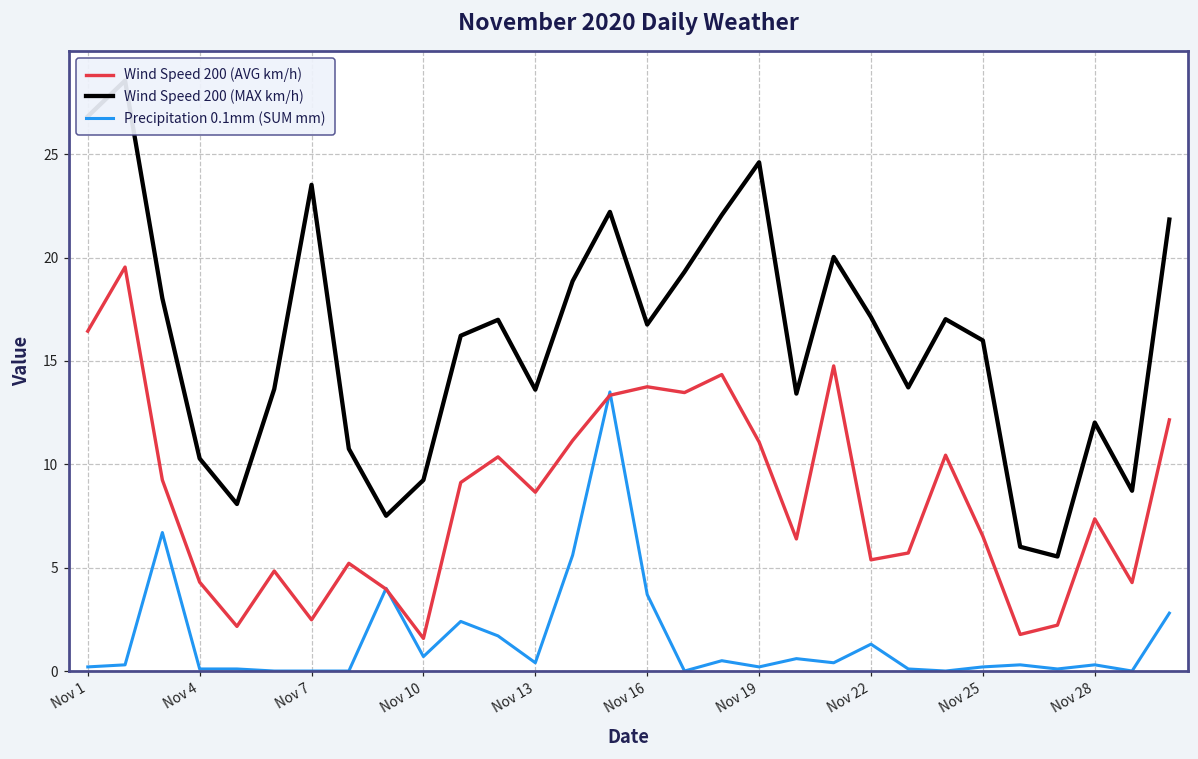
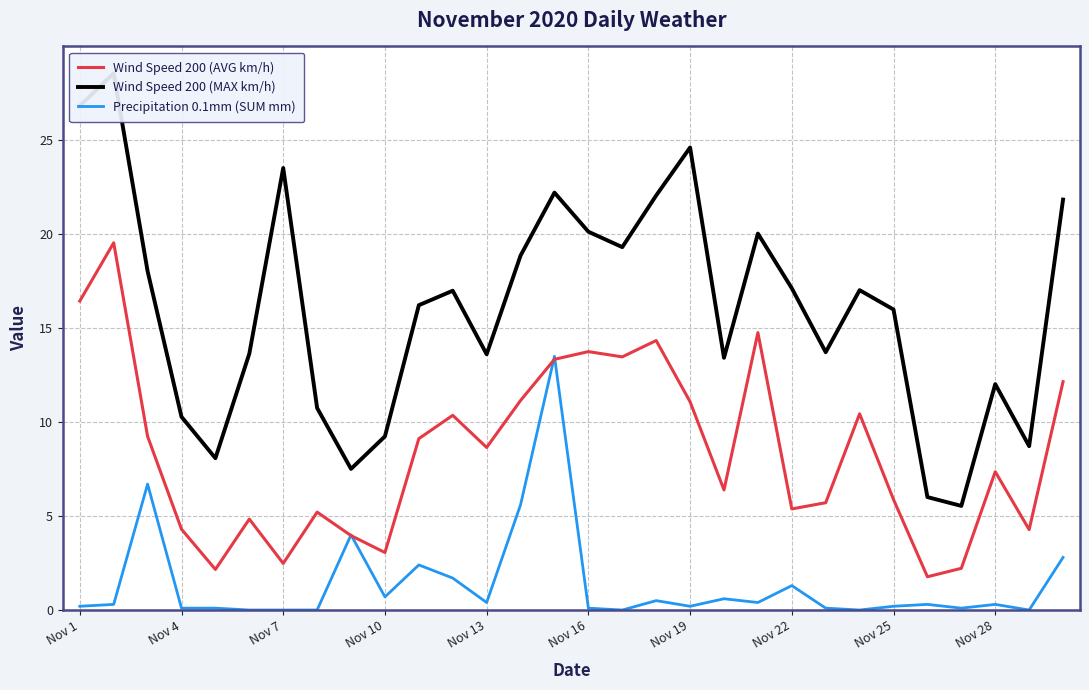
  {
    "Wind Speed 200 (AVG km/h)": {
      "Nov 1": 16.4,
      "Nov 4": 4.3,
      "Nov 7": 2.5,
-     "Nov 10": 1.6,
+     "Nov 10": 3.1,
      "Nov 13": 8.7,
      "Nov 16": 13.8,
      "Nov 19": 11.1,
      "Nov 22": 5.4,
-     "Nov 25": 6.5,
+     "Nov 25": 5.9,
      "Nov 28": 7.4
    },
    "Wind Speed 200 (MAX km/h)": {
      "Nov 4": 10.3,
      "Nov 7": 23.5,
      "Nov 10": 9.2,
      "Nov 13": 13.6,
-     "Nov 16": 16.8,
+     "Nov 16": 20.1,
      "Nov 19": 24.6,
      "Nov 22": 17.1,
      "Nov 25": 16.0,
      "Nov 28": 12.0
    },
    "Precipitation 0.1mm (SUM mm)": {
      "Nov 1": 0.2,
      "Nov 4": 0.1,
      "Nov 7": 0.0,
      "Nov 10": 0.7,
      "Nov 13": 0.4,
-     "Nov 16": 3.7,
+     "Nov 16": 0.1,
      "Nov 19": 0.2,
      "Nov 22": 1.3,
      "Nov 25": 0.2,
      "Nov 28": 0.3
    }
  }
